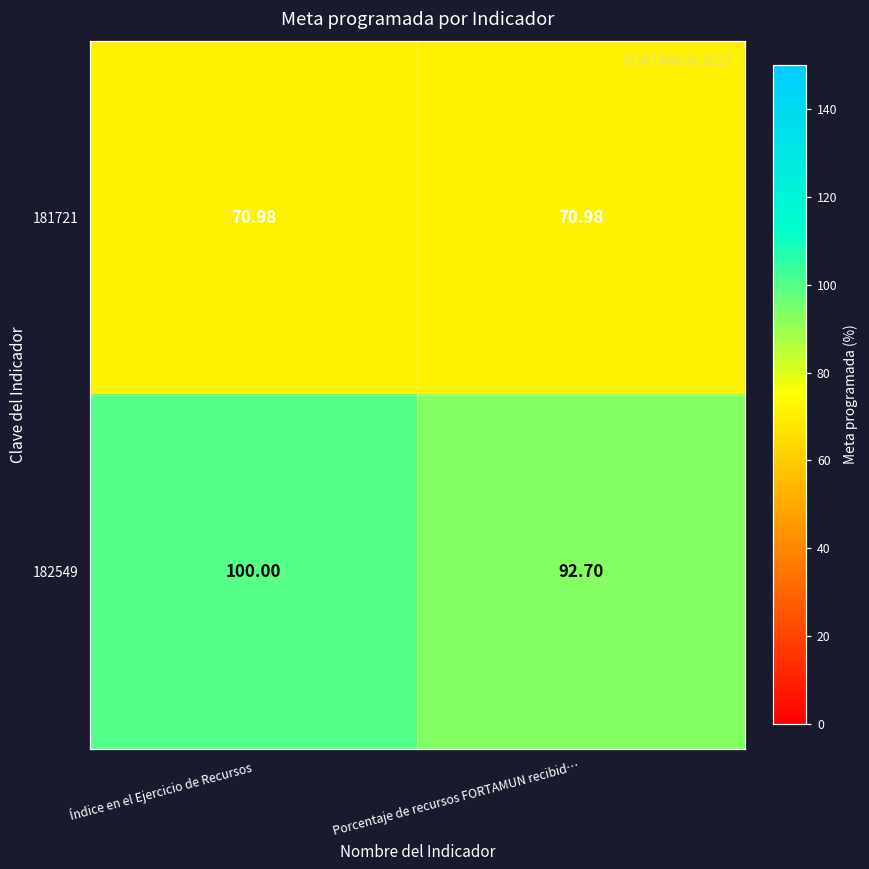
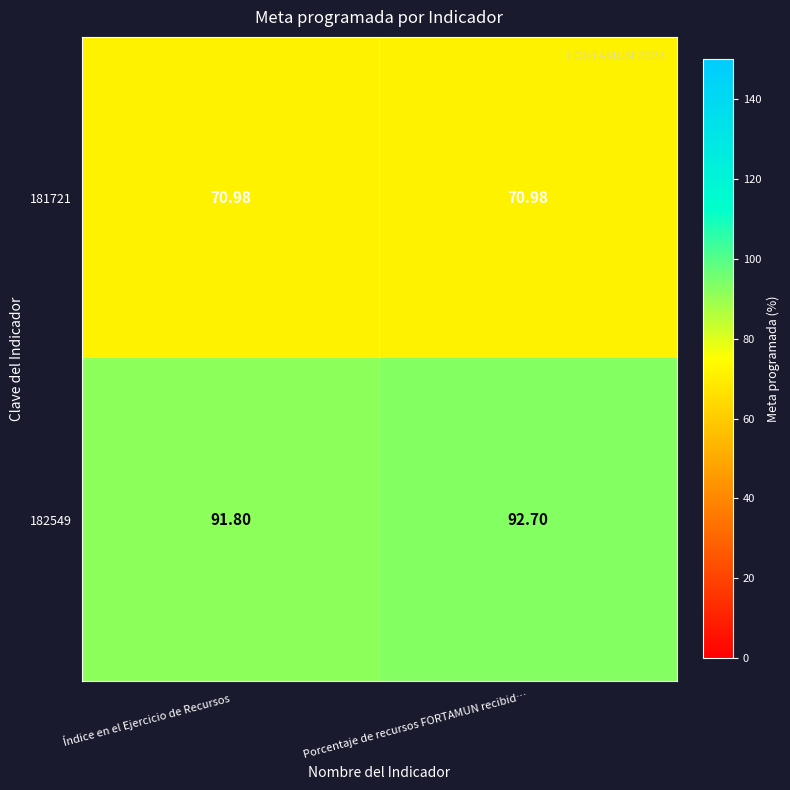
  {
    "181721": {
      "Índice en el Ejercicio de Recursos": 70.98
    },
    "182549": {
-     "Índice en el Ejercicio de Recursos": 100.00,
+     "Índice en el Ejercicio de Recursos": 91.80,
      "Porcentaje de recursos FORTAMUN recibid…": 92.70
    }
  }
